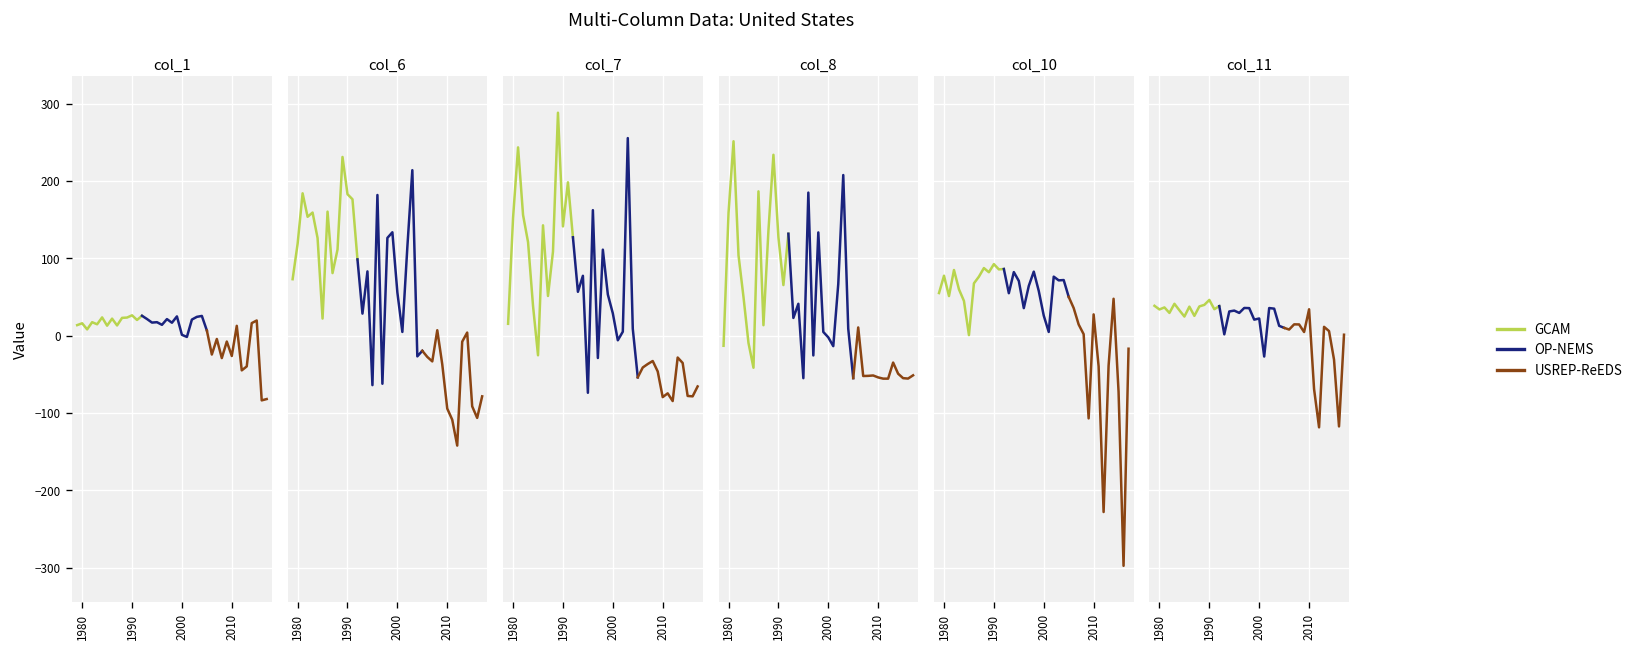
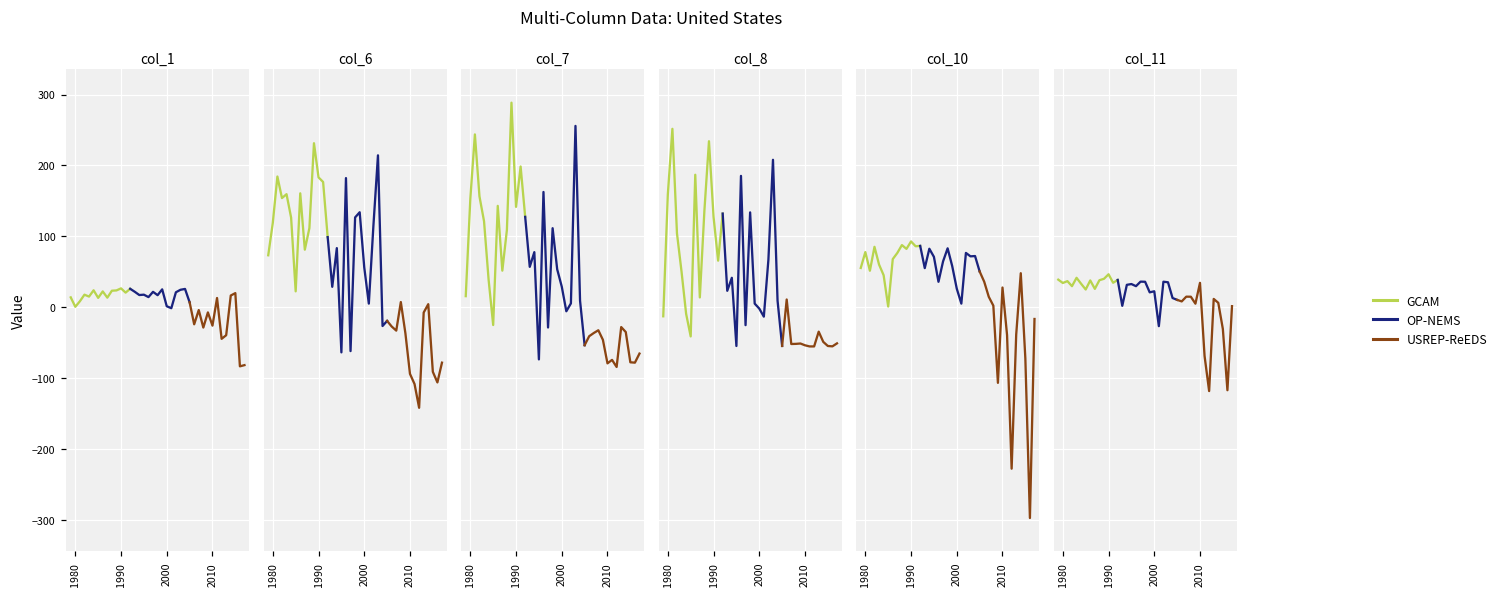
  {
    "col_1": {
      "GCAM": {
-       "1980": 20,
+       "1980": 0,
        "1990": 30
      },
      "OP-NEMS": {
        "2000": 0
      },
      "USREP-ReEDS": {
        "2010": -30
      }
    }
  }
